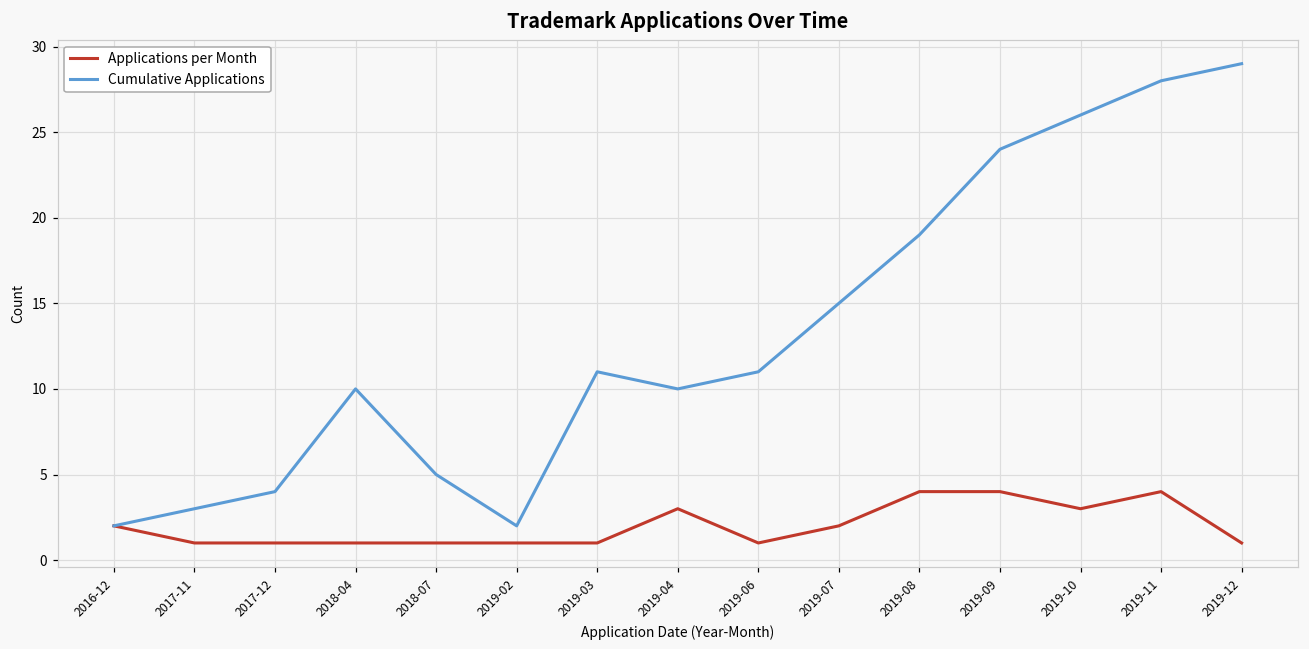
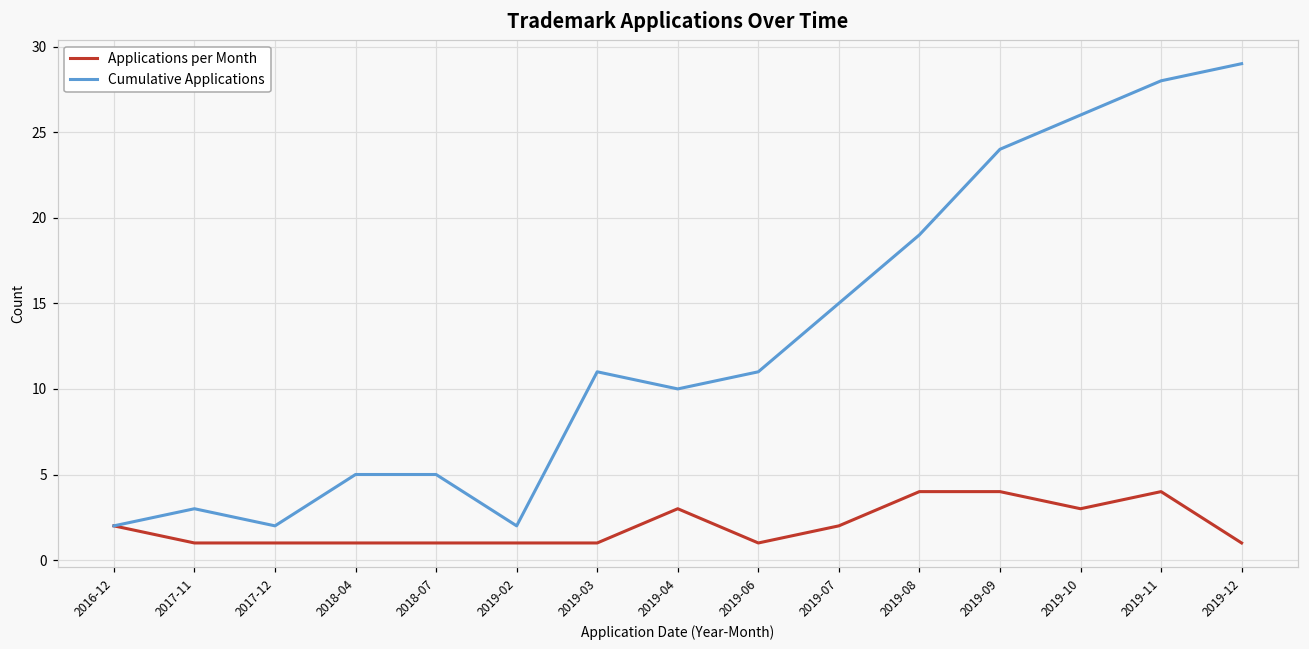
  {
    "Applications per Month": {
      "2017-11": 1,
      "2017-12": 1,
      "2018-04": 1,
      "2018-07": 1,
      "2019-02": 1,
      "2019-03": 1,
      "2019-04": 3,
      "2019-06": 1,
      "2019-07": 2,
      "2019-08": 4,
      "2019-09": 4,
      "2019-10": 3,
      "2019-11": 4,
      "2019-12": 1
    },
    "Cumulative Applications": {
      "2017-11": 3,
-     "2017-12": 4,
-     "2018-04": 10,
+     "2017-12": 2,
+     "2018-04": 5,
      "2018-07": 5,
      "2019-02": 2,
      "2019-03": 11,
      "2019-04": 10,
      "2019-06": 11,
      "2019-07": 15,
      "2019-08": 19,
      "2019-09": 24,
      "2019-10": 26,
      "2019-11": 28,
      "2019-12": 29
    }
  }
